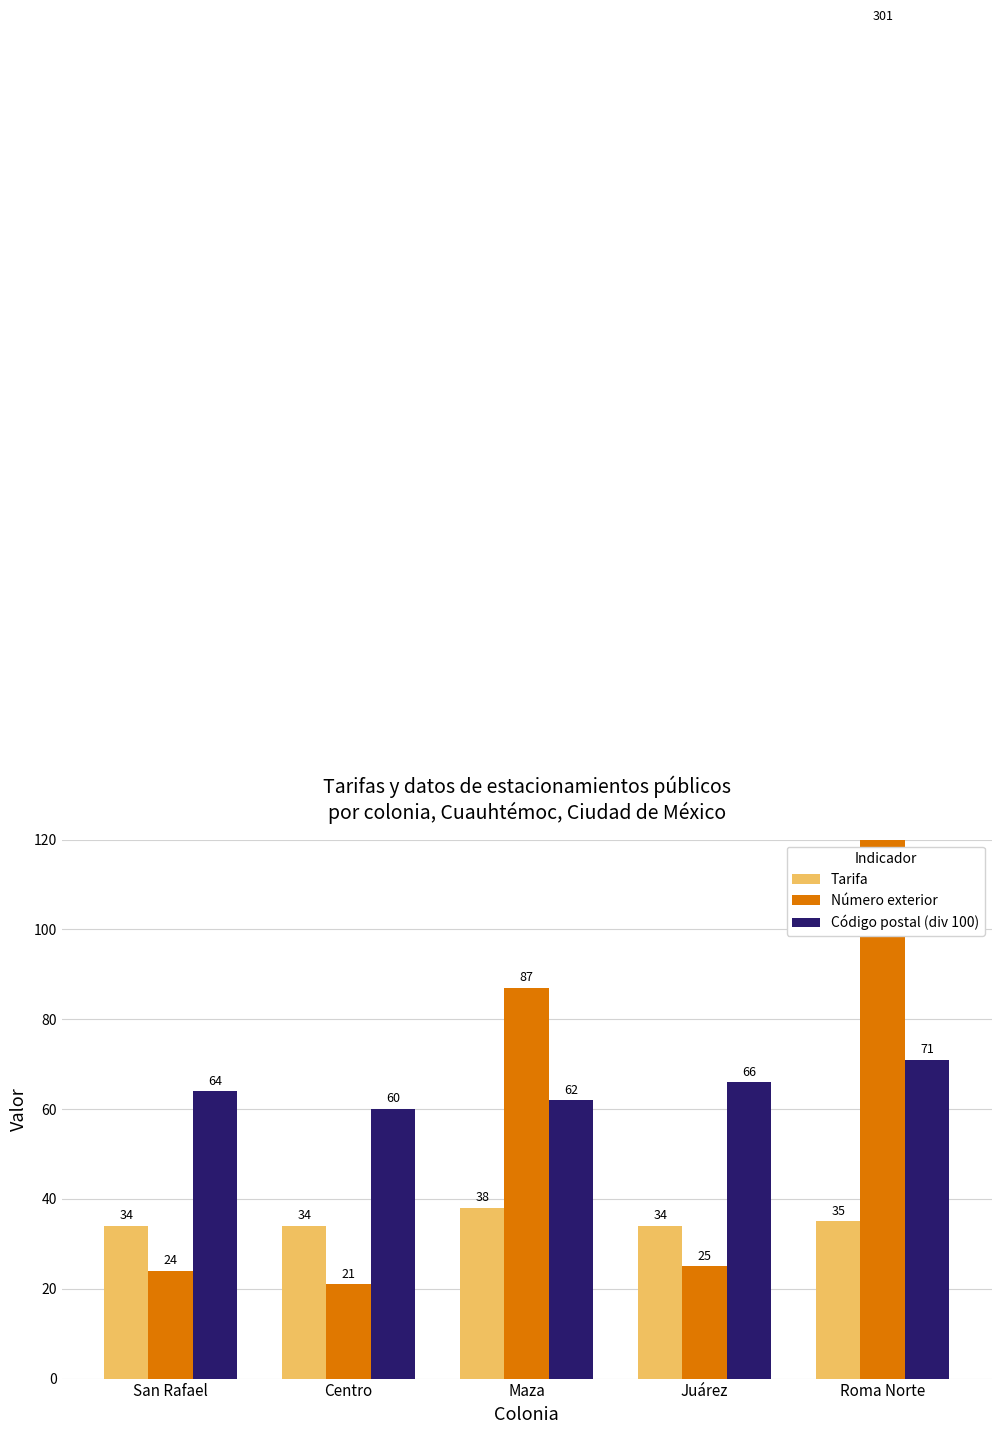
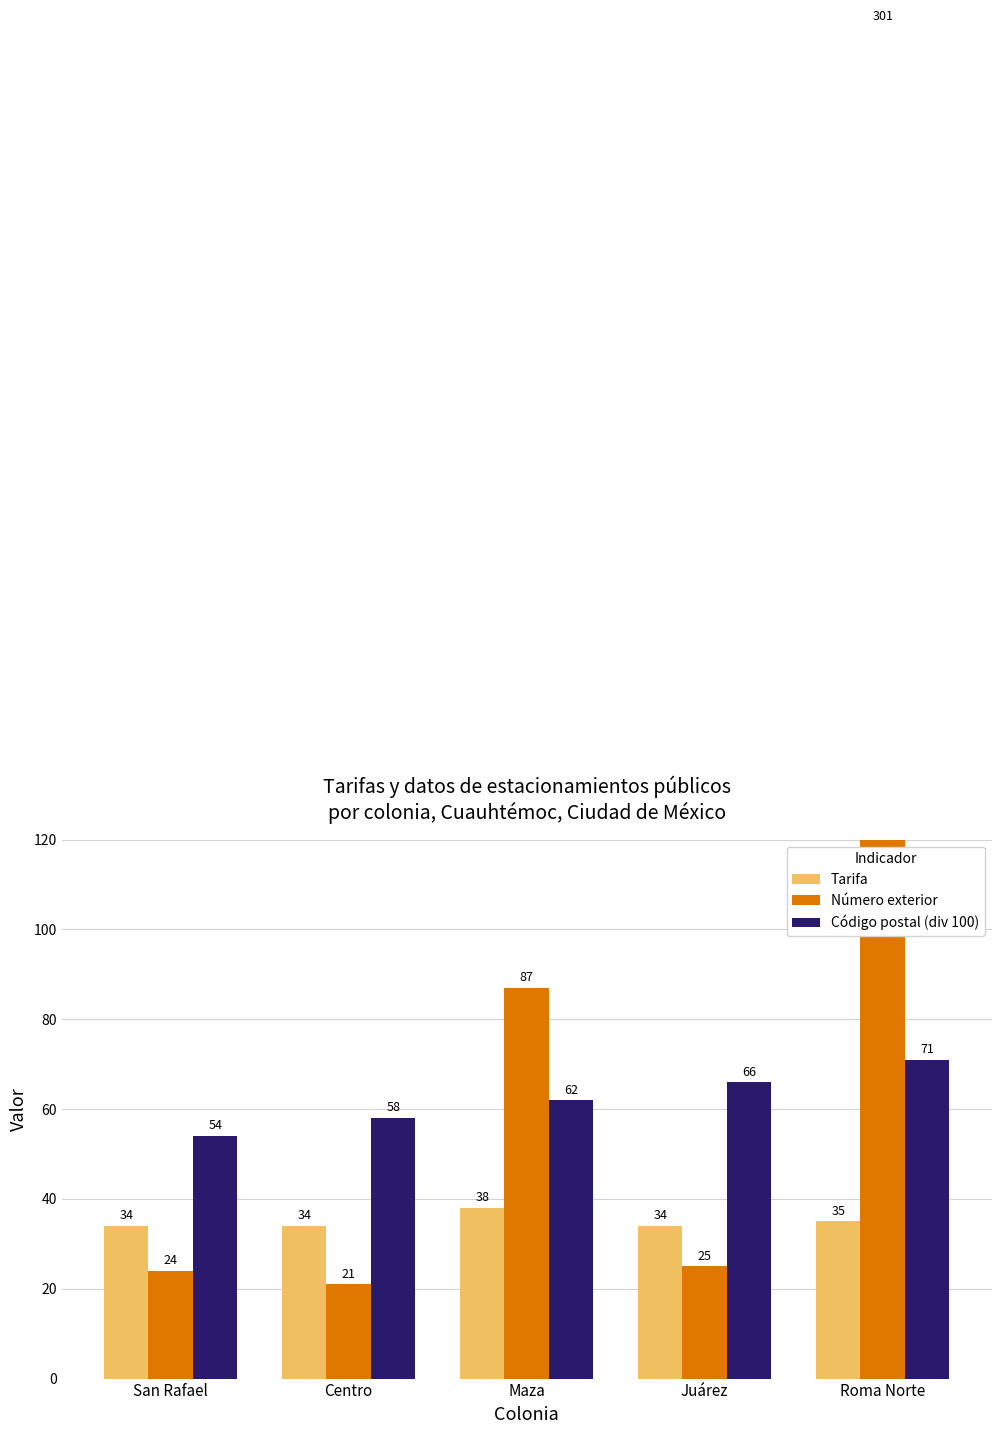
  {
    "Tarifa": {
      "San Rafael": 34,
      "Centro": 34,
      "Maza": 38,
      "Juárez": 34,
      "Roma Norte": 35
    },
    "Número exterior": {
      "San Rafael": 24,
      "Centro": 21,
      "Maza": 87,
      "Juárez": 25
    },
    "Código postal (div 100)": {
-     "San Rafael": 64,
-     "Centro": 60,
+     "San Rafael": 54,
+     "Centro": 58,
      "Maza": 62,
      "Juárez": 66,
      "Roma Norte": 71
    }
  }
